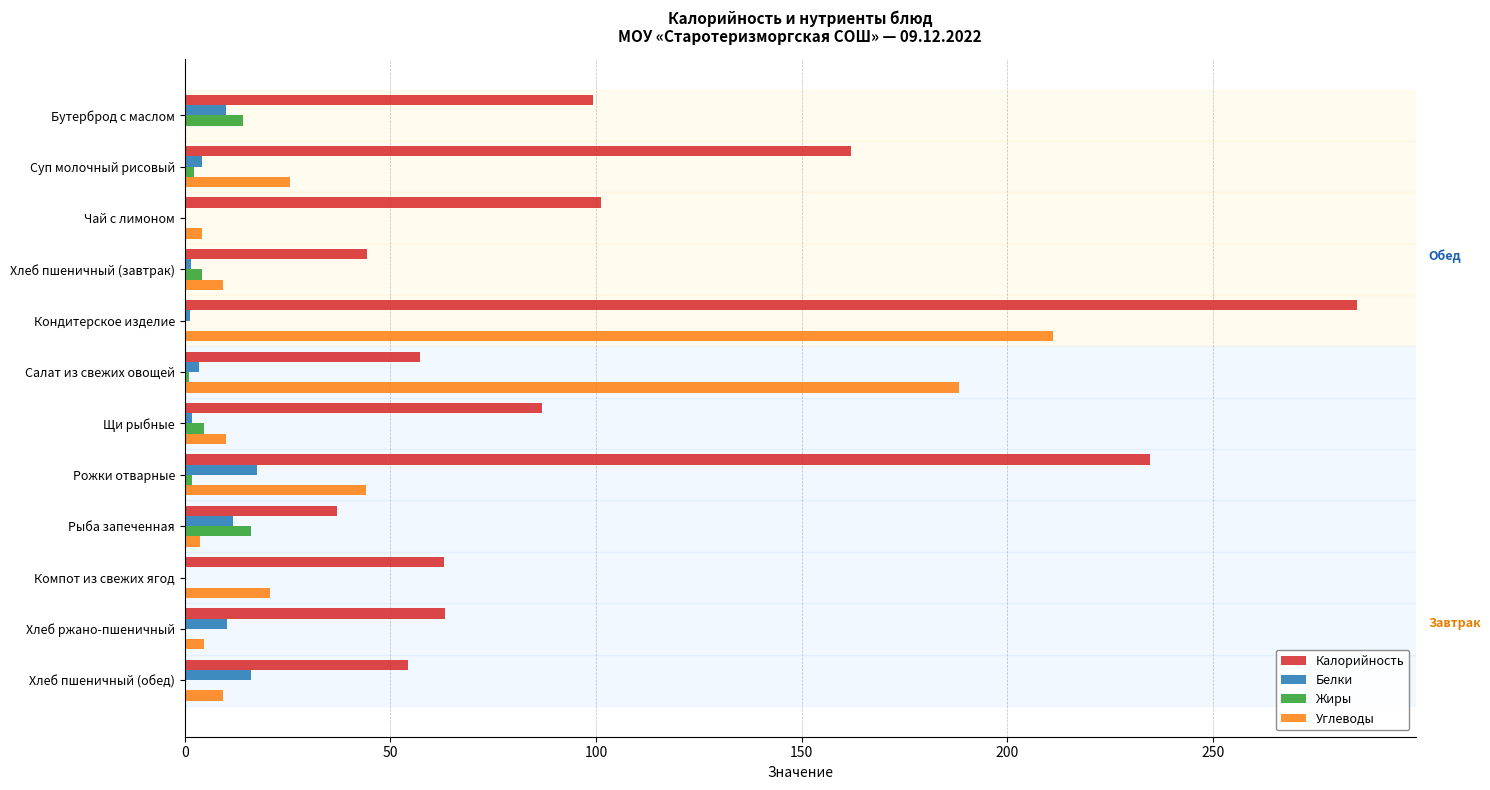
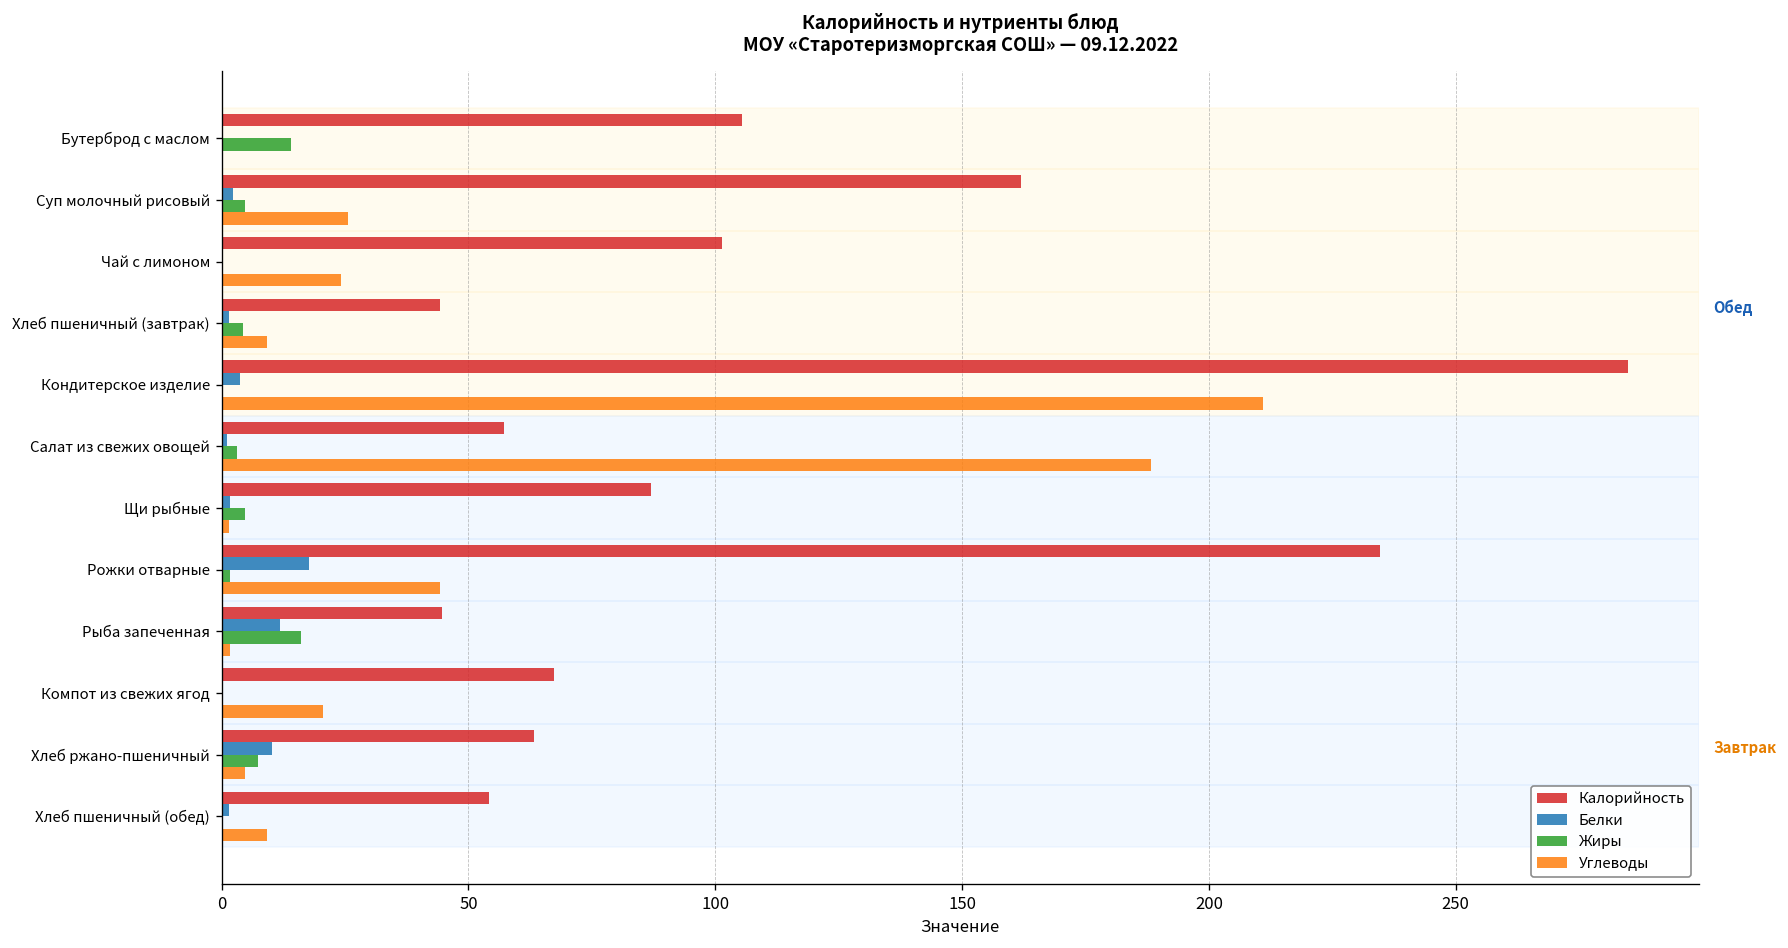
  {
    "Калорийность": {
-     "Бутерброд с маслом": 99,
+     "Бутерброд с маслом": 105,
      "Суп молочный рисовый": 162,
      "Чай с лимоном": 101,
      "Хлеб пшеничный (завтрак)": 44,
      "Кондитерское изделие": 285,
      "Салат из свежих овощей": 57,
      "Щи рыбные": 87,
      "Рожки отварные": 235,
-     "Рыба запеченная": 37,
-     "Компот из свежих ягод": 63,
+     "Рыба запеченная": 45,
+     "Компот из свежих ягод": 67,
      "Хлеб ржано-пшеничный": 63,
      "Хлеб пшеничный (обед)": 54
    },
    "Белки": {
-     "Бутерброд с маслом": 10,
-     "Суп молочный рисовый": 4,
+     "Бутерброд с маслом": 0,
+     "Суп молочный рисовый": 2,
      "Чай с лимоном": 0,
      "Хлеб пшеничный (завтрак)": 2,
-     "Кондитерское изделие": 1,
-     "Салат из свежих овощей": 3,
+     "Кондитерское изделие": 4,
+     "Салат из свежих овощей": 1,
      "Щи рыбные": 2,
      "Рожки отварные": 18,
      "Рыба запеченная": 12,
      "Хлеб ржано-пшеничный": 10,
-     "Хлеб пшеничный (обед)": 16
+     "Хлеб пшеничный (обед)": 2
    },
    "Жиры": {
      "Бутерброд с маслом": 14,
-     "Суп молочный рисовый": 2,
+     "Суп молочный рисовый": 5,
      "Чай с лимоном": 0,
      "Хлеб пшеничный (завтрак)": 4,
      "Кондитерское изделие": 0,
-     "Салат из свежих овощей": 1,
+     "Салат из свежих овощей": 3,
      "Щи рыбные": 5,
      "Рожки отварные": 2,
      "Рыба запеченная": 16,
-     "Хлеб ржано-пшеничный": 0
+     "Хлеб ржано-пшеничный": 7
    },
    "Углеводы": {
      "Суп молочный рисовый": 26,
-     "Чай с лимоном": 4,
+     "Чай с лимоном": 24,
      "Хлеб пшеничный (завтрак)": 9,
      "Кондитерское изделие": 211,
      "Салат из свежих овощей": 188,
-     "Щи рыбные": 10,
+     "Щи рыбные": 2,
      "Рожки отварные": 44,
-     "Рыба запеченная": 4,
+     "Рыба запеченная": 2,
      "Компот из свежих ягод": 21,
      "Хлеб ржано-пшеничный": 5,
      "Хлеб пшеничный (обед)": 9
    }
  }
